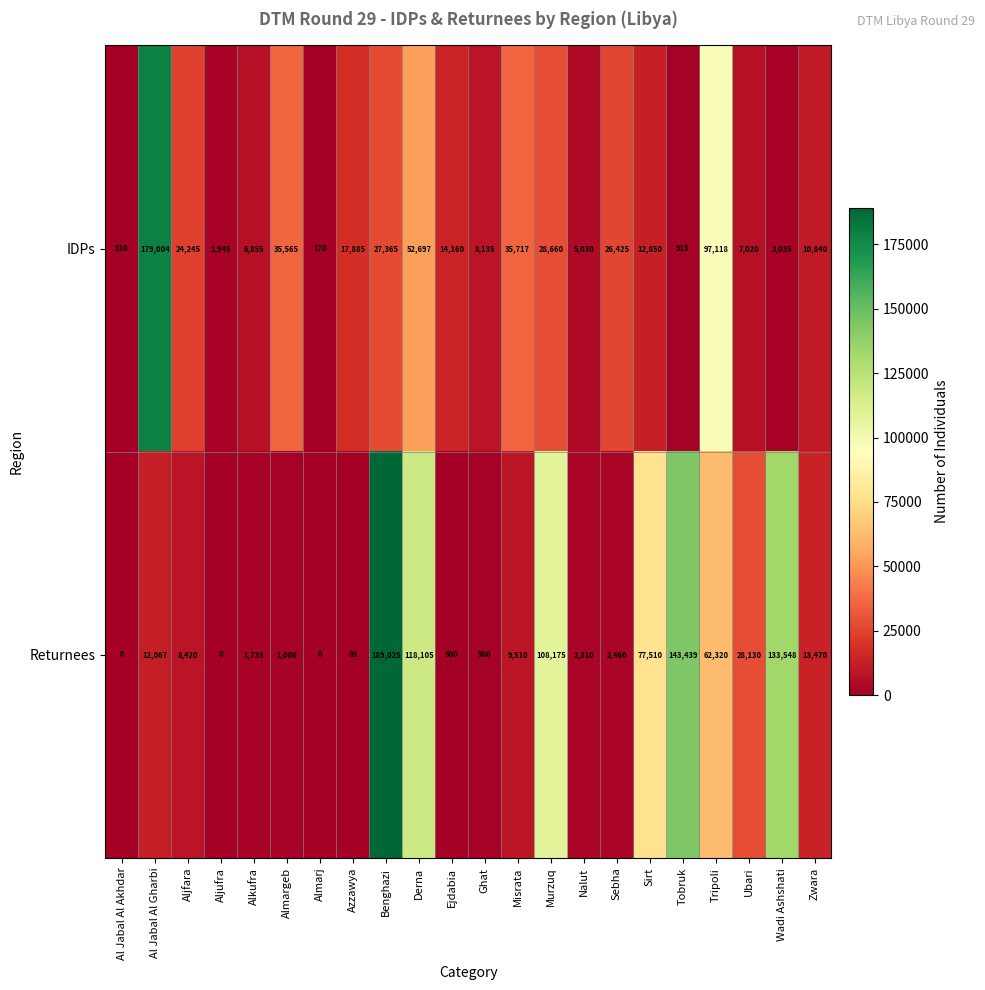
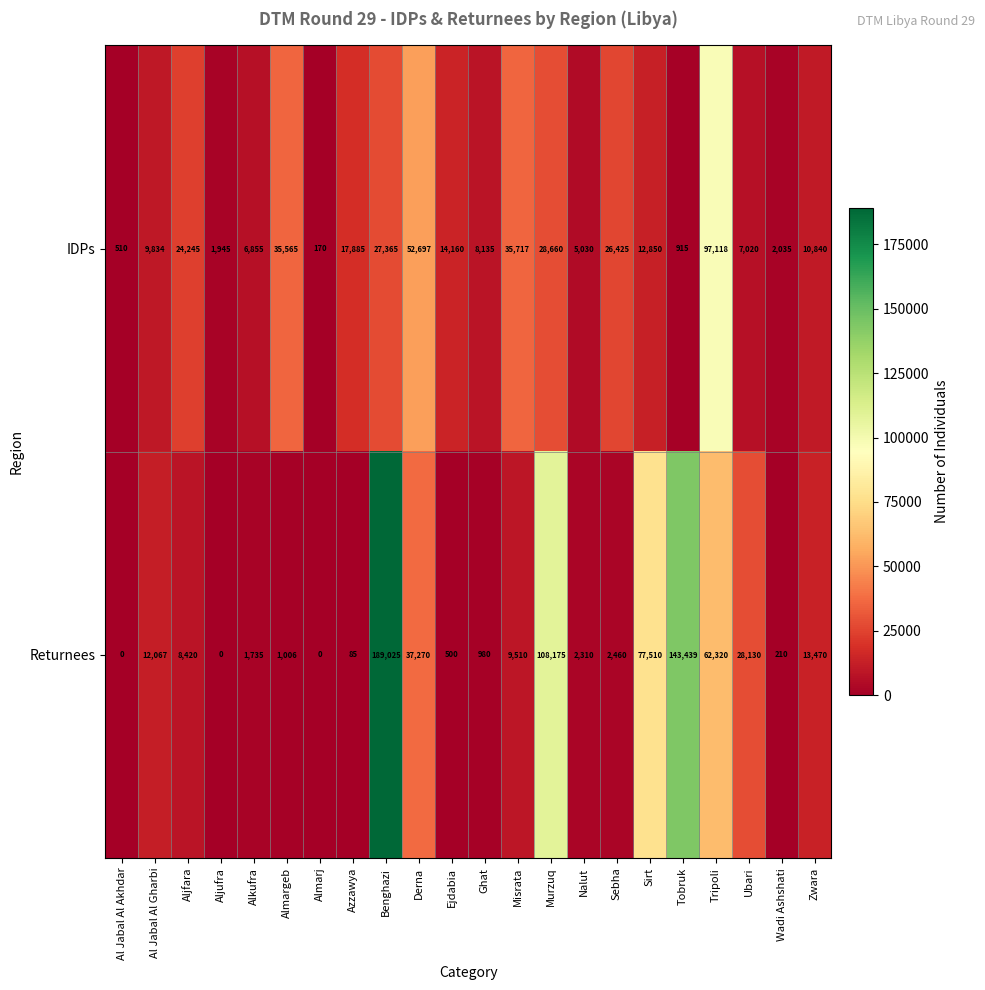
  {
    "IDPs": {
      "Al Jabal Al Akhdar": "510",
-     "Al Jabal Al Gharbi": "179,004",
+     "Al Jabal Al Gharbi": "9,834",
      "Aljfara": "24,245",
      "Aljufra": "1,945",
      "Alkufra": "6,855",
      "Almargeb": "35,565",
      "Almarj": "170",
      "Azzawya": "17,885",
      "Benghazi": "27,365",
      "Derna": "52,697",
      "Ejdabia": "14,160",
      "Ghat": "8,135",
      "Misrata": "35,717",
      "Murzuq": "28,660",
      "Nalut": "5,030",
      "Sebha": "26,425",
      "Sirt": "12,850",
      "Tobruk": "915",
      "Tripoli": "97,118",
      "Ubari": "7,020",
      "Wadi Ashshati": "2,035",
      "Zwara": "10,840"
    },
    "Returnees": {
      "Al Jabal Al Akhdar": "0",
      "Al Jabal Al Gharbi": "12,067",
      "Aljfara": "8,420",
      "Aljufra": "0",
      "Alkufra": "1,735",
      "Almargeb": "1,006",
      "Almarj": "0",
      "Azzawya": "85",
      "Benghazi": "189,025",
-     "Derna": "118,105",
+     "Derna": "37,270",
      "Ejdabia": "500",
      "Ghat": "980",
      "Misrata": "9,510",
      "Murzuq": "108,175",
      "Nalut": "2,310",
      "Sebha": "2,460",
      "Sirt": "77,510",
      "Tobruk": "143,439",
      "Tripoli": "62,320",
      "Ubari": "28,130",
-     "Wadi Ashshati": "133,548",
+     "Wadi Ashshati": "210",
      "Zwara": "13,470"
    }
  }
